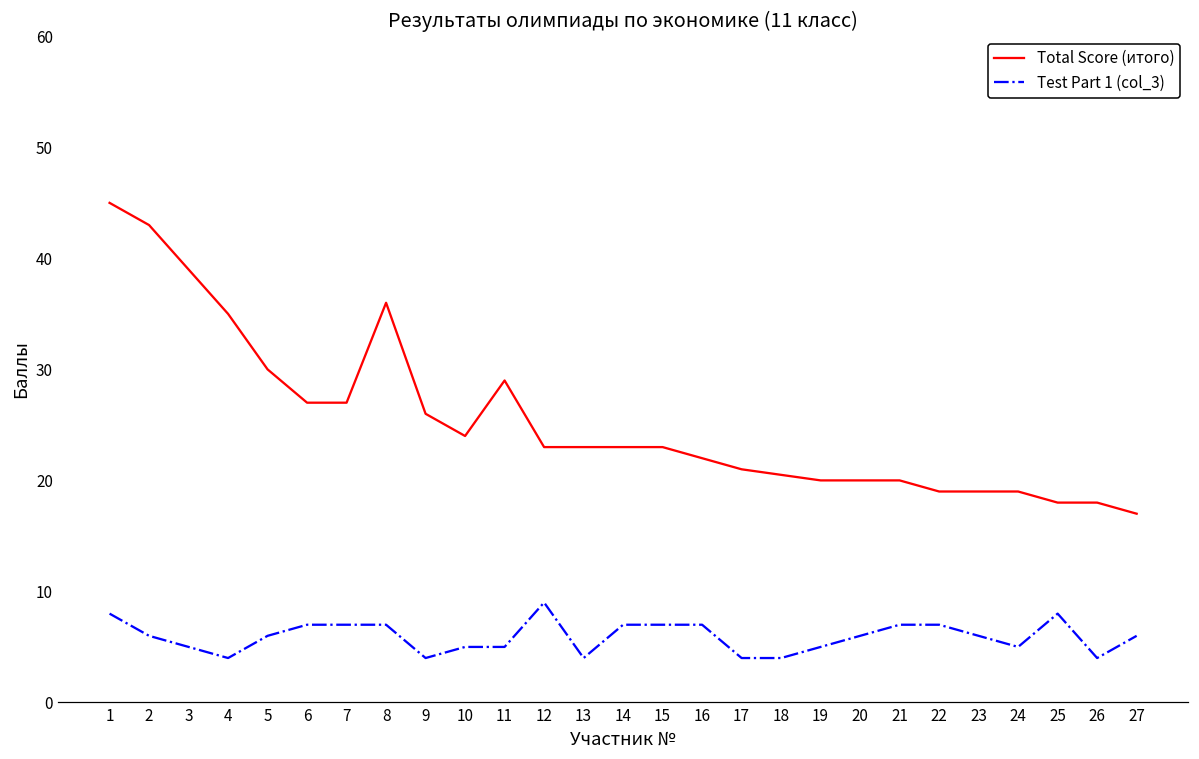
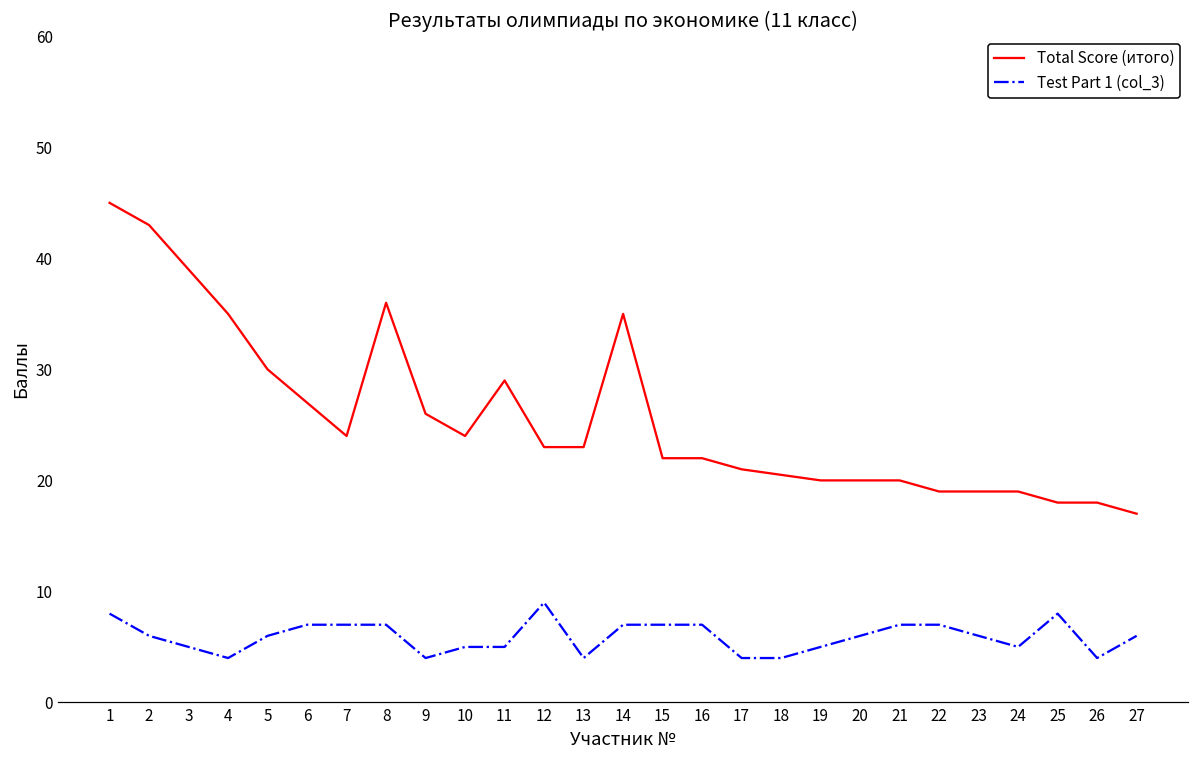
  {
    "Total Score (итого)": {
      "1": 45,
      "2": 43,
      "3": 39,
      "4": 35,
      "5": 30,
      "6": 27,
-     "7": 27,
+     "7": 24,
      "8": 36,
      "9": 26,
      "10": 24,
      "11": 29,
      "12": 23,
      "13": 23,
-     "14": 23,
-     "15": 23,
+     "14": 35,
+     "15": 22,
      "16": 22,
      "17": 21,
      "18": 20.5,
      "19": 20,
      "20": 20,
      "21": 20,
      "22": 19,
      "23": 19,
      "24": 19,
      "25": 18,
      "26": 18,
      "27": 17
    },
    "Test Part 1 (col_3)": {
      "1": 8,
      "2": 6,
      "3": 5,
      "4": 4,
      "5": 6,
      "6": 7,
      "7": 7,
      "8": 7,
      "9": 4,
      "10": 5,
      "11": 5,
      "12": 9,
      "13": 4,
      "14": 7,
      "15": 7,
      "16": 7,
      "17": 4,
      "18": 4,
      "19": 5,
      "20": 6,
      "21": 7,
      "22": 7,
      "23": 6,
      "24": 5,
      "25": 8,
      "26": 4,
      "27": 6
    }
  }
